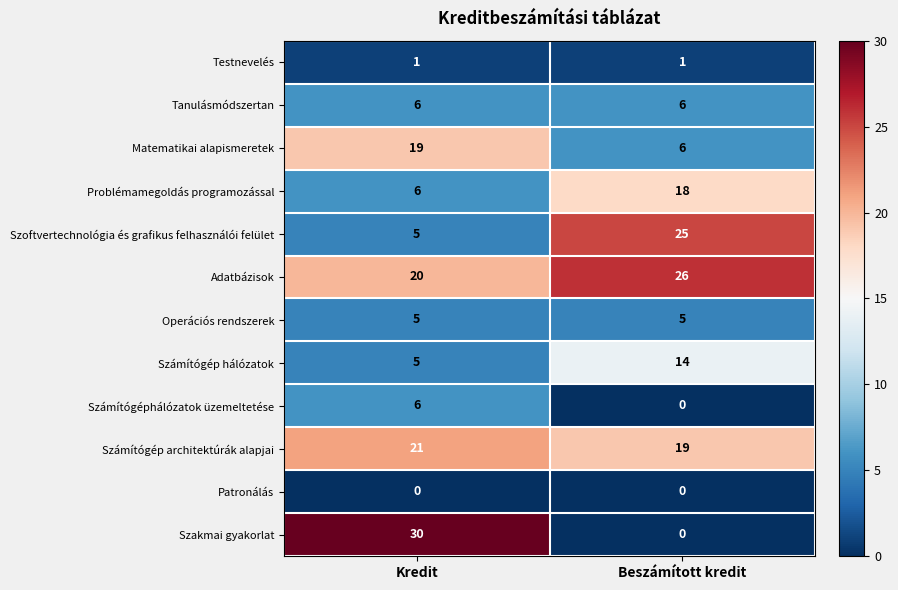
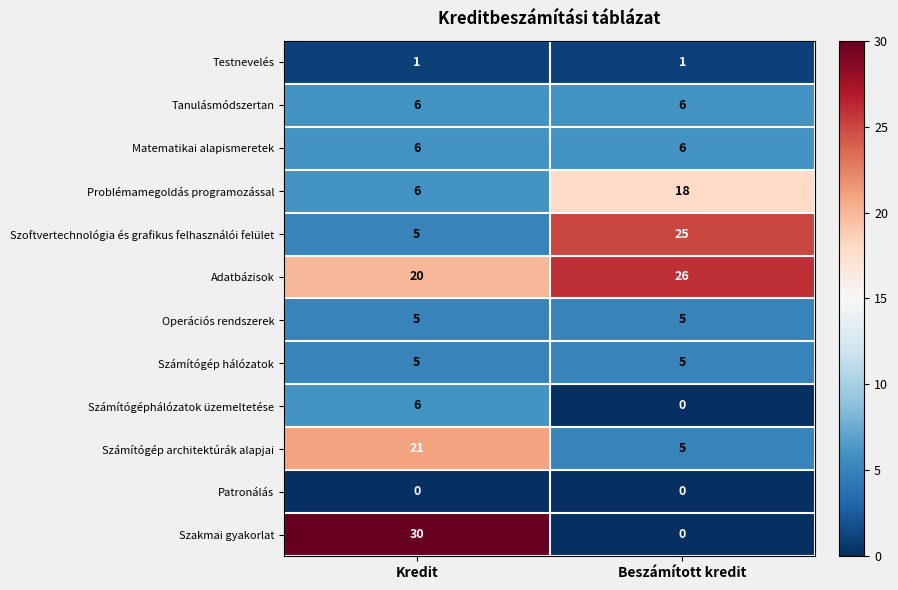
  {
    "Testnevelés": {
      "Kredit": 1,
      "Beszámított kredit": 1
    },
    "Tanulásmódszertan": {
      "Kredit": 6,
      "Beszámított kredit": 6
    },
    "Matematikai alapismeretek": {
-     "Kredit": 19,
+     "Kredit": 6,
      "Beszámított kredit": 6
    },
    "Problémamegoldás programozással": {
      "Kredit": 6,
      "Beszámított kredit": 18
    },
    "Szoftvertechnológia és grafikus felhasználói felület": {
      "Kredit": 5,
      "Beszámított kredit": 25
    },
    "Adatbázisok": {
      "Kredit": 20,
      "Beszámított kredit": 26
    },
    "Operációs rendszerek": {
      "Kredit": 5,
      "Beszámított kredit": 5
    },
    "Számítógép hálózatok": {
      "Kredit": 5,
-     "Beszámított kredit": 14
+     "Beszámított kredit": 5
    },
    "Számítógéphálózatok üzemeltetése": {
      "Kredit": 6,
      "Beszámított kredit": 0
    },
    "Számítógép architektúrák alapjai": {
      "Kredit": 21,
-     "Beszámított kredit": 19
+     "Beszámított kredit": 5
    },
    "Patronálás": {
      "Kredit": 0,
      "Beszámított kredit": 0
    },
    "Szakmai gyakorlat": {
      "Kredit": 30,
      "Beszámított kredit": 0
    }
  }
